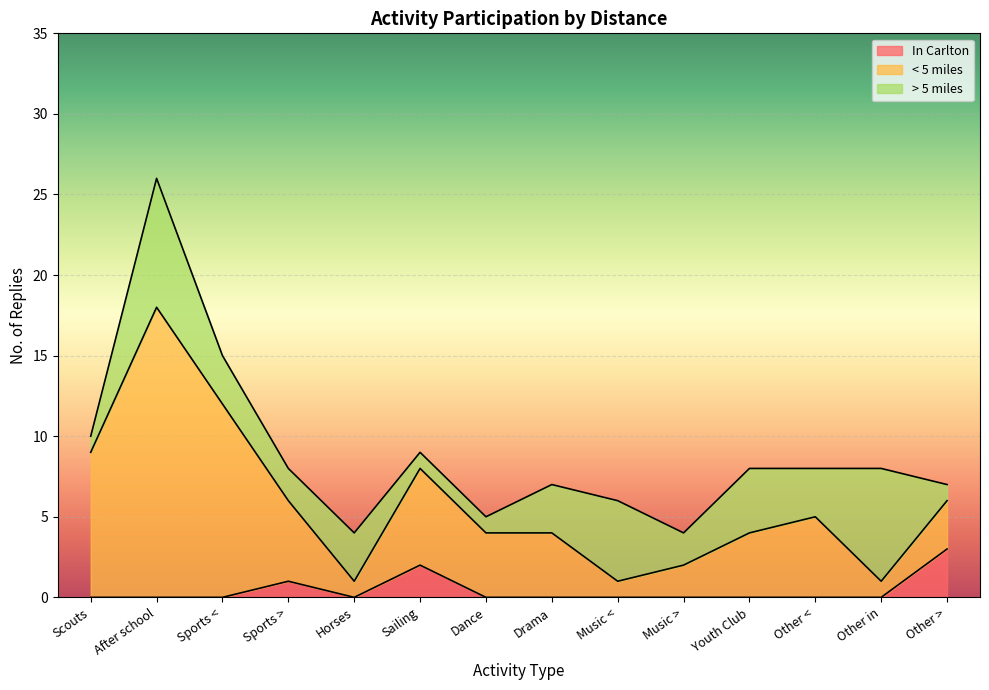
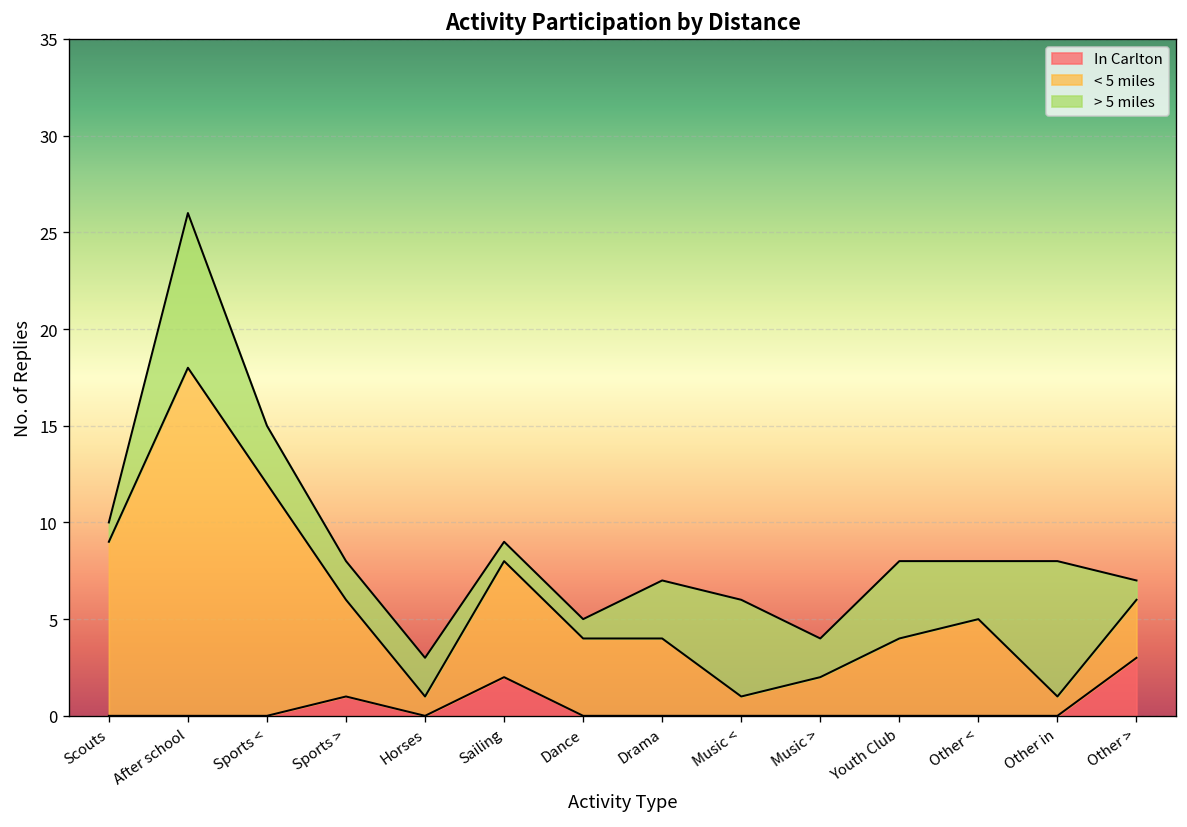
  {
    "In Carlton": {
      "Scouts": 0,
      "After school": 0,
      "Sports <": 0,
      "Sports >": 1,
      "Horses": 0,
      "Sailing": 2,
      "Dance": 0,
      "Drama": 0,
      "Music <": 0,
      "Music >": 0,
      "Youth Club": 0,
      "Other <": 0,
      "Other in": 0,
      "Other >": 3
    },
    "< 5 miles": {
      "Scouts": 9,
      "After school": 18,
      "Sports <": 12,
      "Sports >": 6,
      "Horses": 1,
      "Sailing": 8,
      "Dance": 4,
      "Drama": 4,
      "Music <": 1,
      "Music >": 2,
      "Youth Club": 4,
      "Other <": 5,
      "Other in": 1,
      "Other >": 6
    },
    "> 5 miles": {
      "Scouts": 1,
      "After school": 8,
      "Sports <": 3,
      "Sports >": 2,
-     "Horses": 3,
+     "Horses": 2,
      "Sailing": 1,
      "Dance": 1,
      "Drama": 3,
      "Music <": 5,
      "Music >": 2,
      "Youth Club": 4,
      "Other <": 3,
      "Other in": 7,
      "Other >": 1
    }
  }
